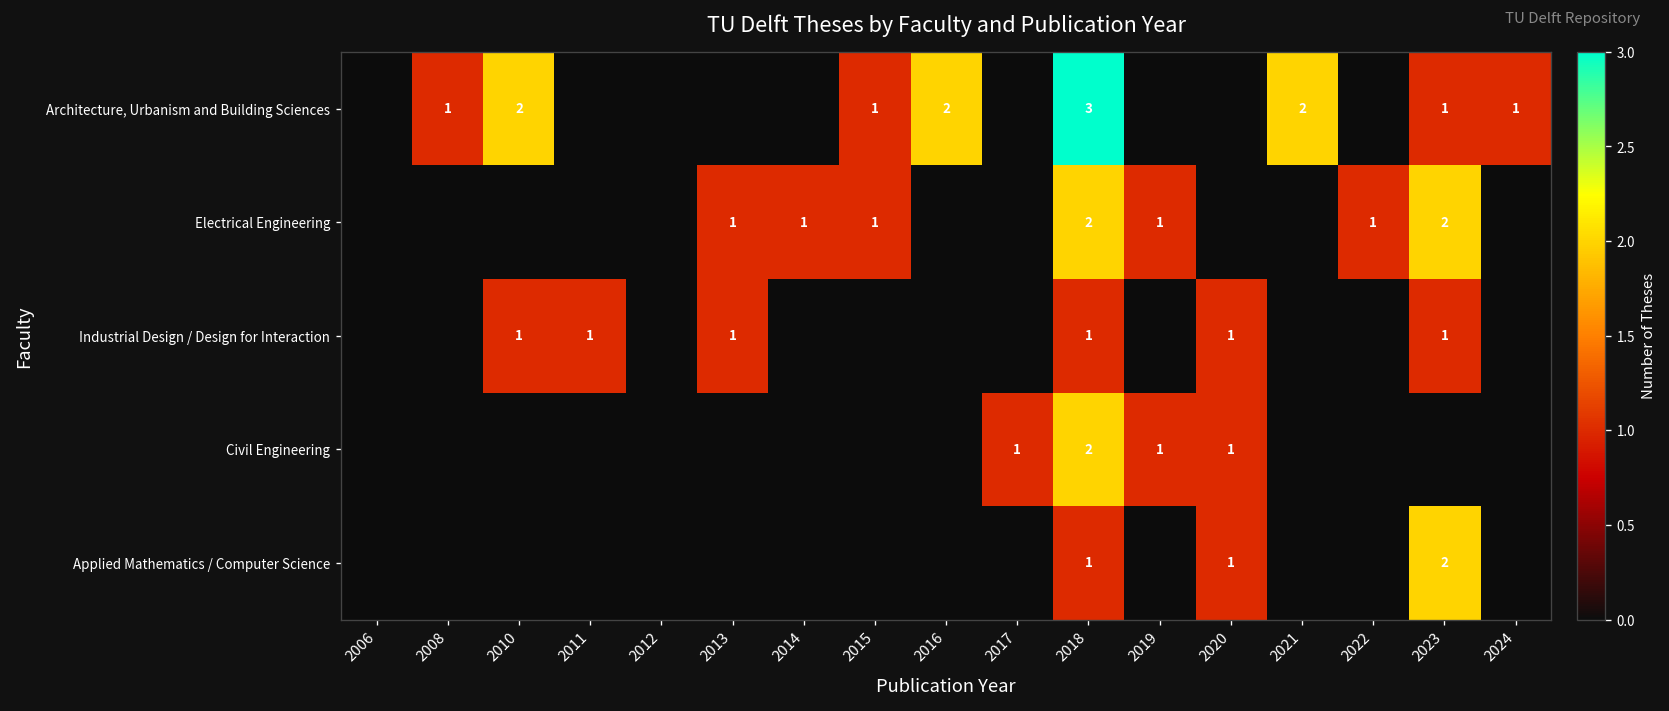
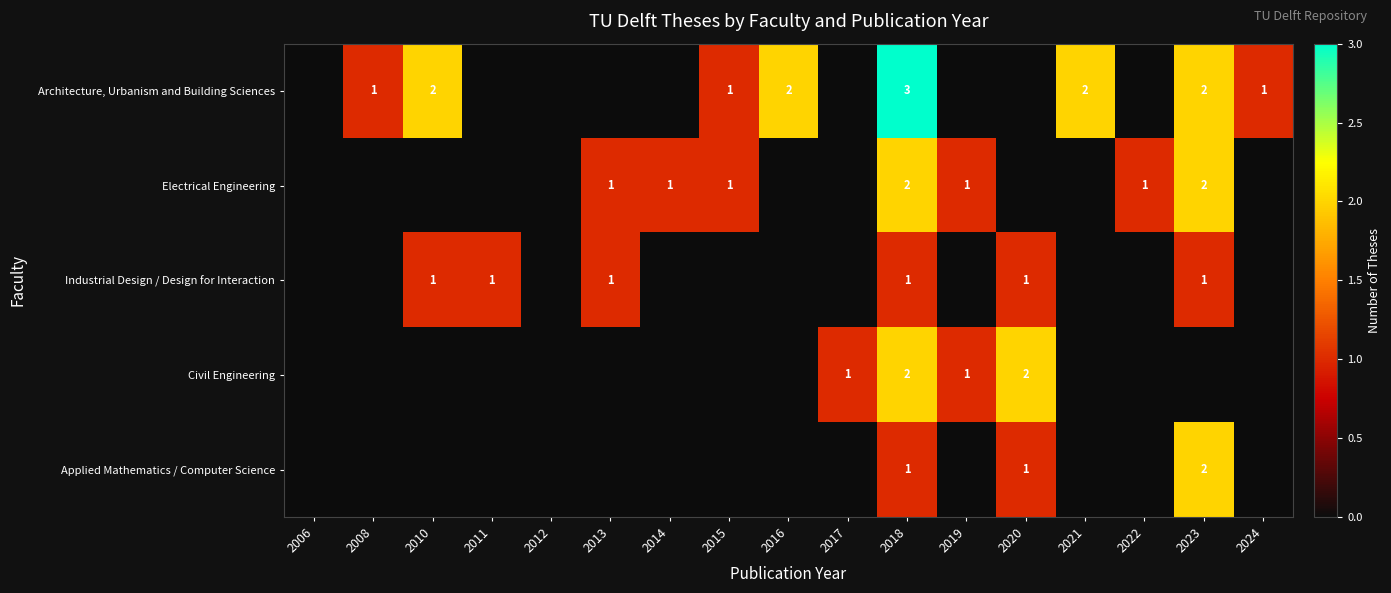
  {
    "Architecture, Urbanism and Building Sciences": {
      "2008": 1,
      "2010": 2,
      "2015": 1,
      "2016": 2,
      "2018": 3,
      "2021": 2,
-     "2023": 1,
+     "2023": 2,
      "2024": 1
    },
    "Electrical Engineering": {
      "2013": 1,
      "2014": 1,
      "2015": 1,
      "2018": 2,
      "2019": 1,
      "2022": 1,
      "2023": 2
    },
    "Industrial Design / Design for Interaction": {
      "2010": 1,
      "2011": 1,
      "2013": 1,
      "2018": 1,
      "2020": 1,
      "2023": 1
    },
    "Civil Engineering": {
      "2017": 1,
      "2018": 2,
      "2019": 1,
-     "2020": 1
+     "2020": 2
    },
    "Applied Mathematics / Computer Science": {
      "2018": 1,
      "2020": 1,
      "2023": 2
    }
  }
